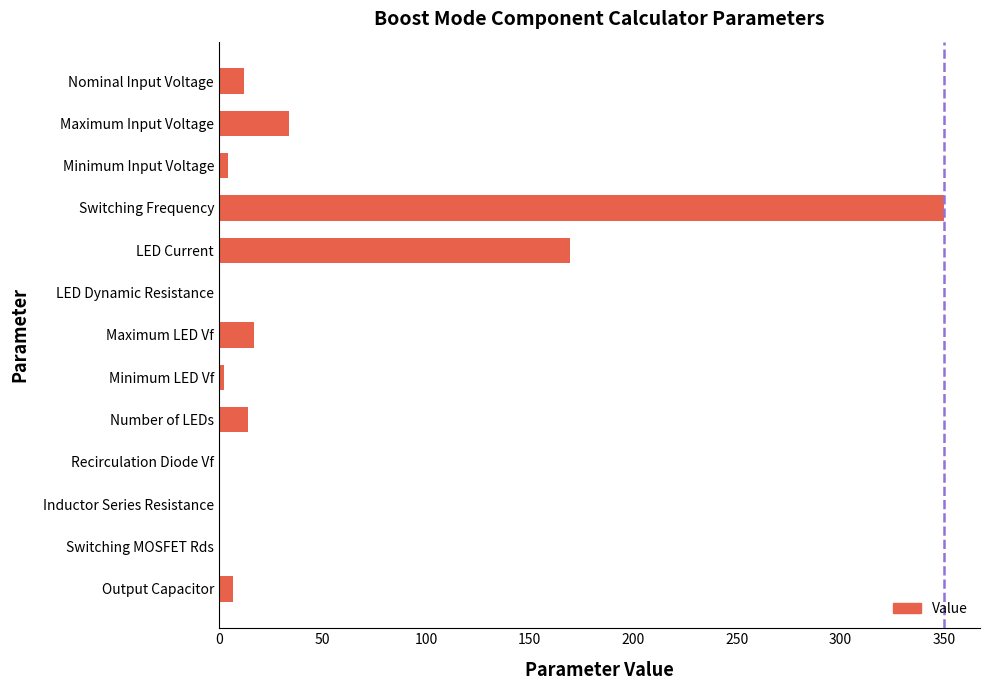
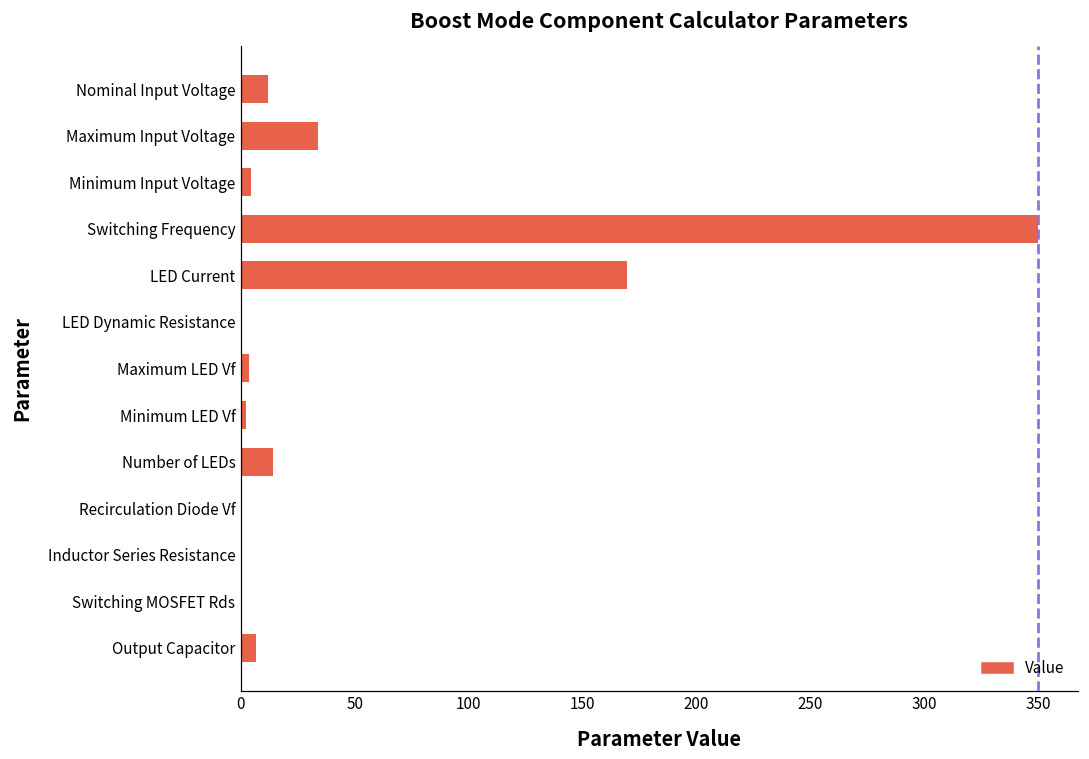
  {
    "Nominal Input Voltage": 12,
    "Maximum Input Voltage": 34,
    "Minimum Input Voltage": 5,
    "Switching Frequency": 350,
    "LED Current": 170,
-   "Maximum LED Vf": 17,
+   "Maximum LED Vf": 4,
    "Minimum LED Vf": 3,
    "Number of LEDs": 14,
    "Output Capacitor": 7
  }
